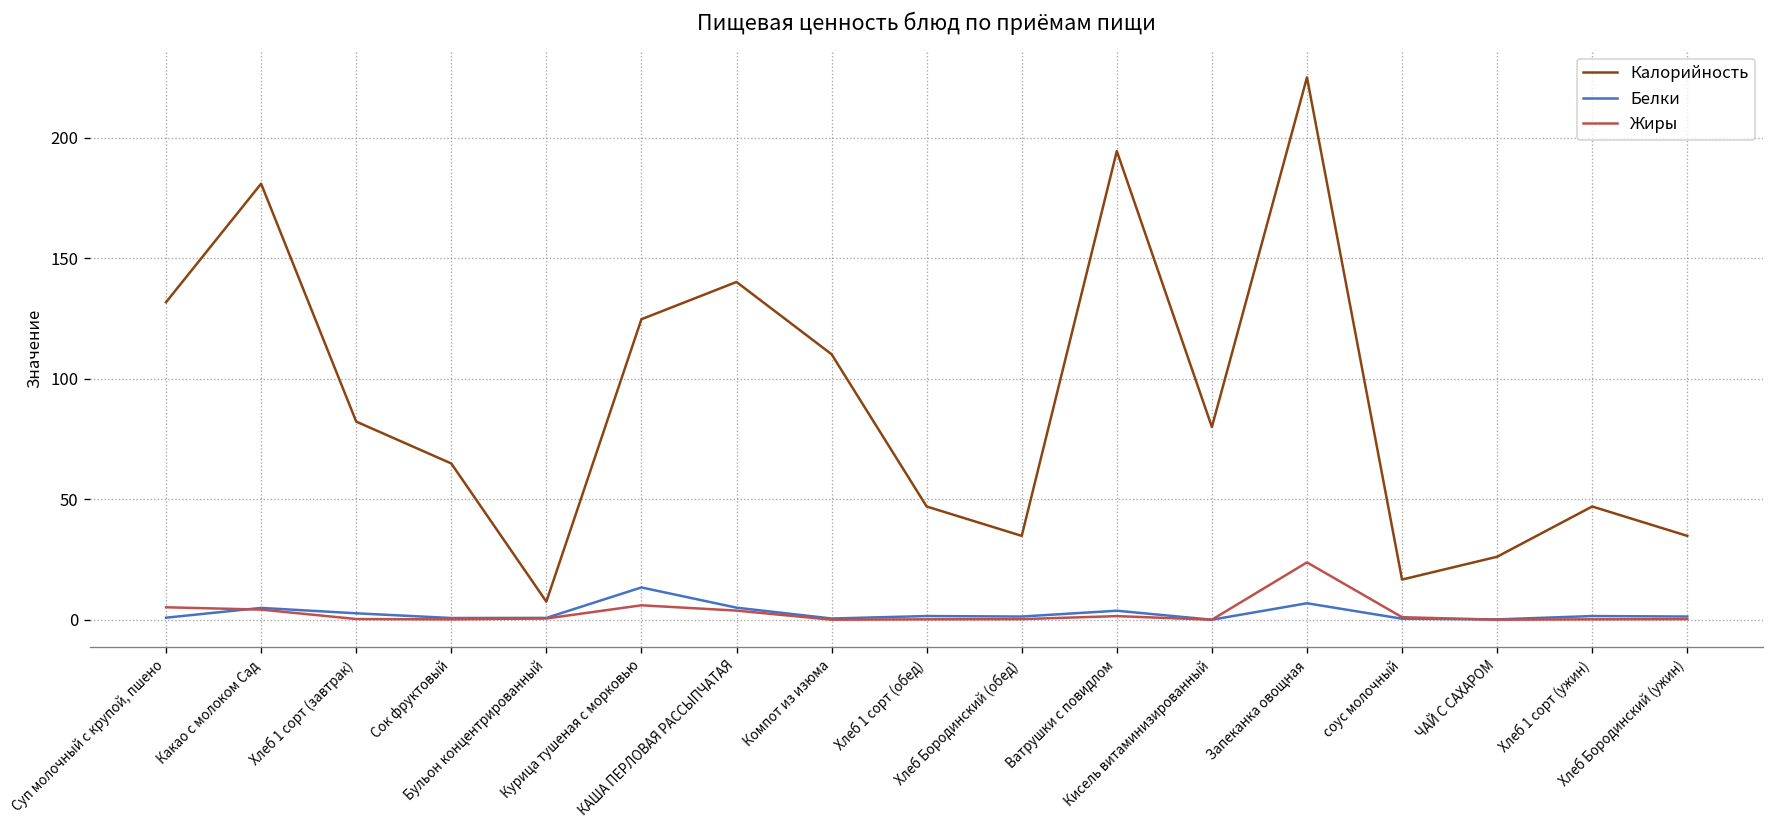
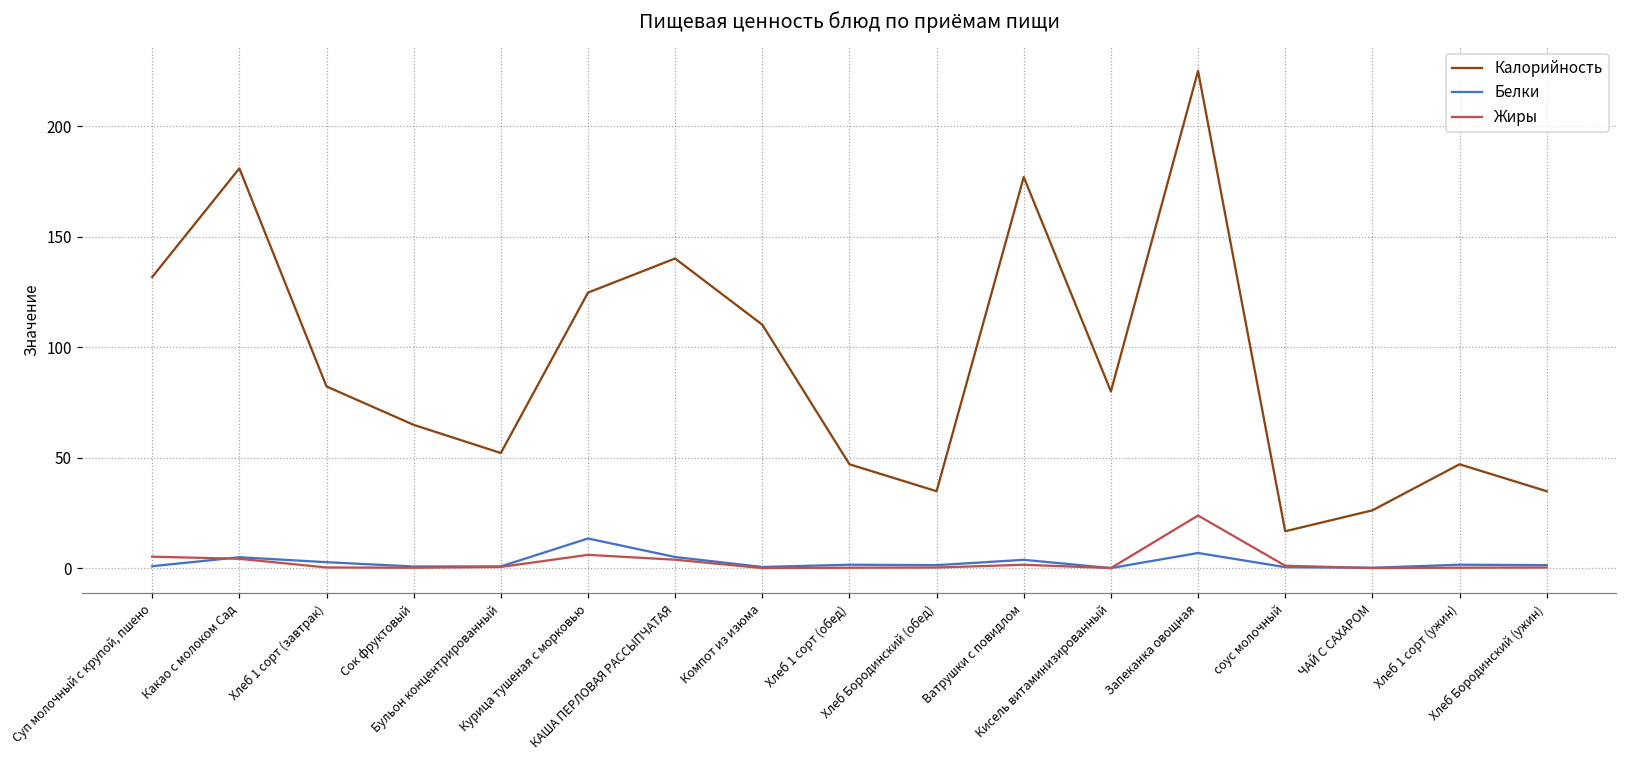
  {
    "Калорийность": {
      "Суп молочный с крупой, пшено": 132,
      "Какао с молоком Сад": 181,
      "Хлеб 1 сорт (завтрак)": 82,
      "Сок фруктовый": 65,
-     "Бульон концентрированный": 8,
+     "Бульон концентрированный": 52,
      "Курица тушеная с морковью": 125,
      "КАША ПЕРЛОВАЯ РАССЫПЧАТАЯ": 140,
      "Компот из изюма": 110,
      "Хлеб 1 сорт (обед)": 47,
      "Хлеб Бородинский (обед)": 35,
-     "Ватрушки с повидлом": 195,
+     "Ватрушки с повидлом": 177,
      "Кисель витаминизированный": 80,
      "Запеканка овощная": 225,
      "соус молочный": 17,
      "ЧАЙ С САХАРОМ": 26,
      "Хлеб 1 сорт (ужин)": 47,
      "Хлеб Бородинский (ужин)": 35
    },
    "Белки": {
      "Суп молочный с крупой, пшено": 1,
      "Хлеб 1 сорт (завтрак)": 3,
      "Курица тушеная с морковью": 13,
      "Хлеб 1 сорт (обед)": 2,
      "Ватрушки с повидлом": 4,
      "Запеканка овощная": 7,
      "Хлеб 1 сорт (ужин)": 2
    },
    "Жиры": {
      "Суп молочный с крупой, пшено": 5,
      "Хлеб 1 сорт (завтрак)": 0,
      "Курица тушеная с морковью": 6,
      "Хлеб 1 сорт (обед)": 0,
      "Ватрушки с повидлом": 1,
      "Запеканка овощная": 24,
      "Хлеб 1 сорт (ужин)": 0
    }
  }
